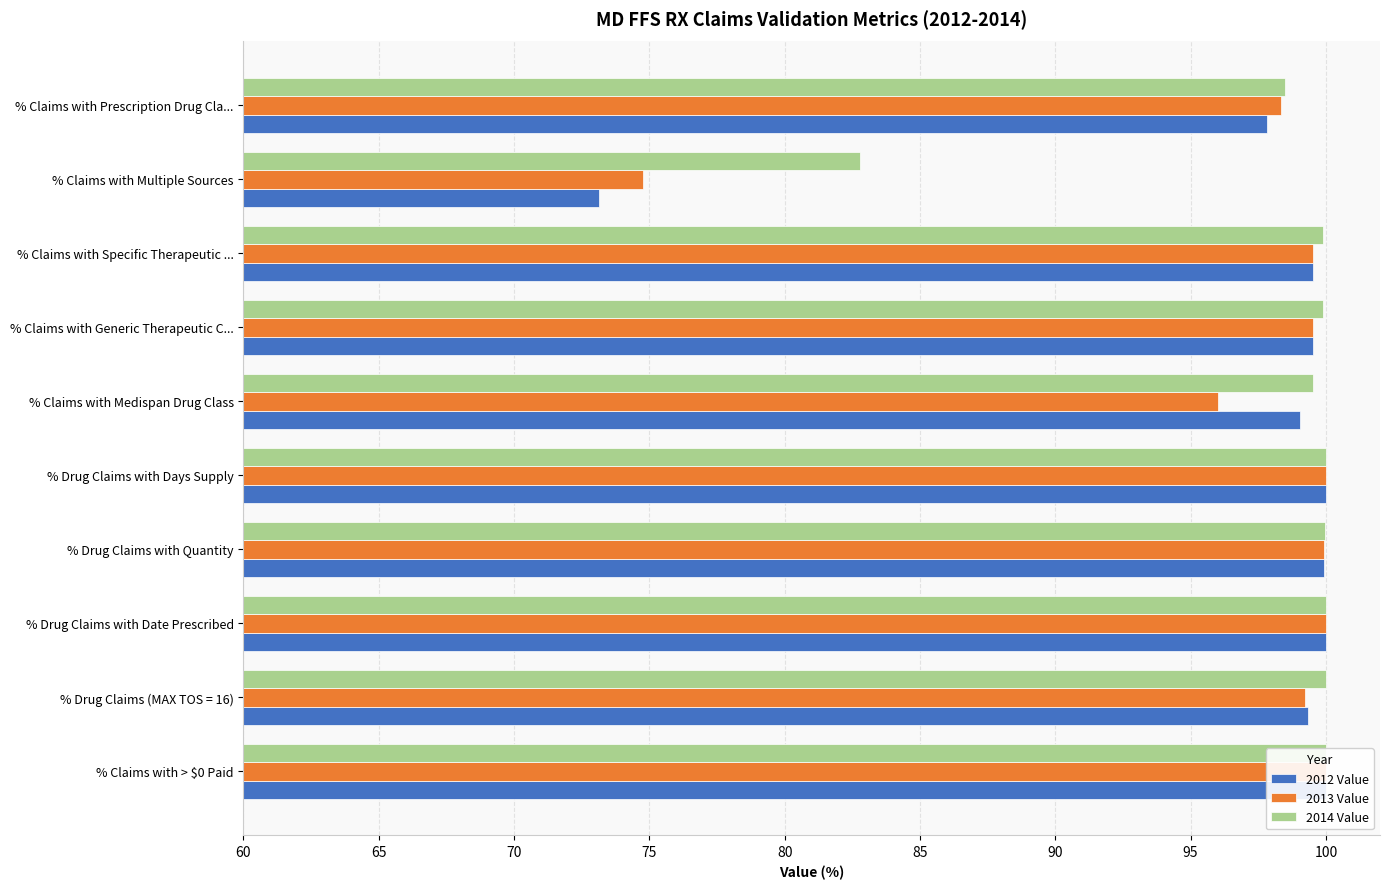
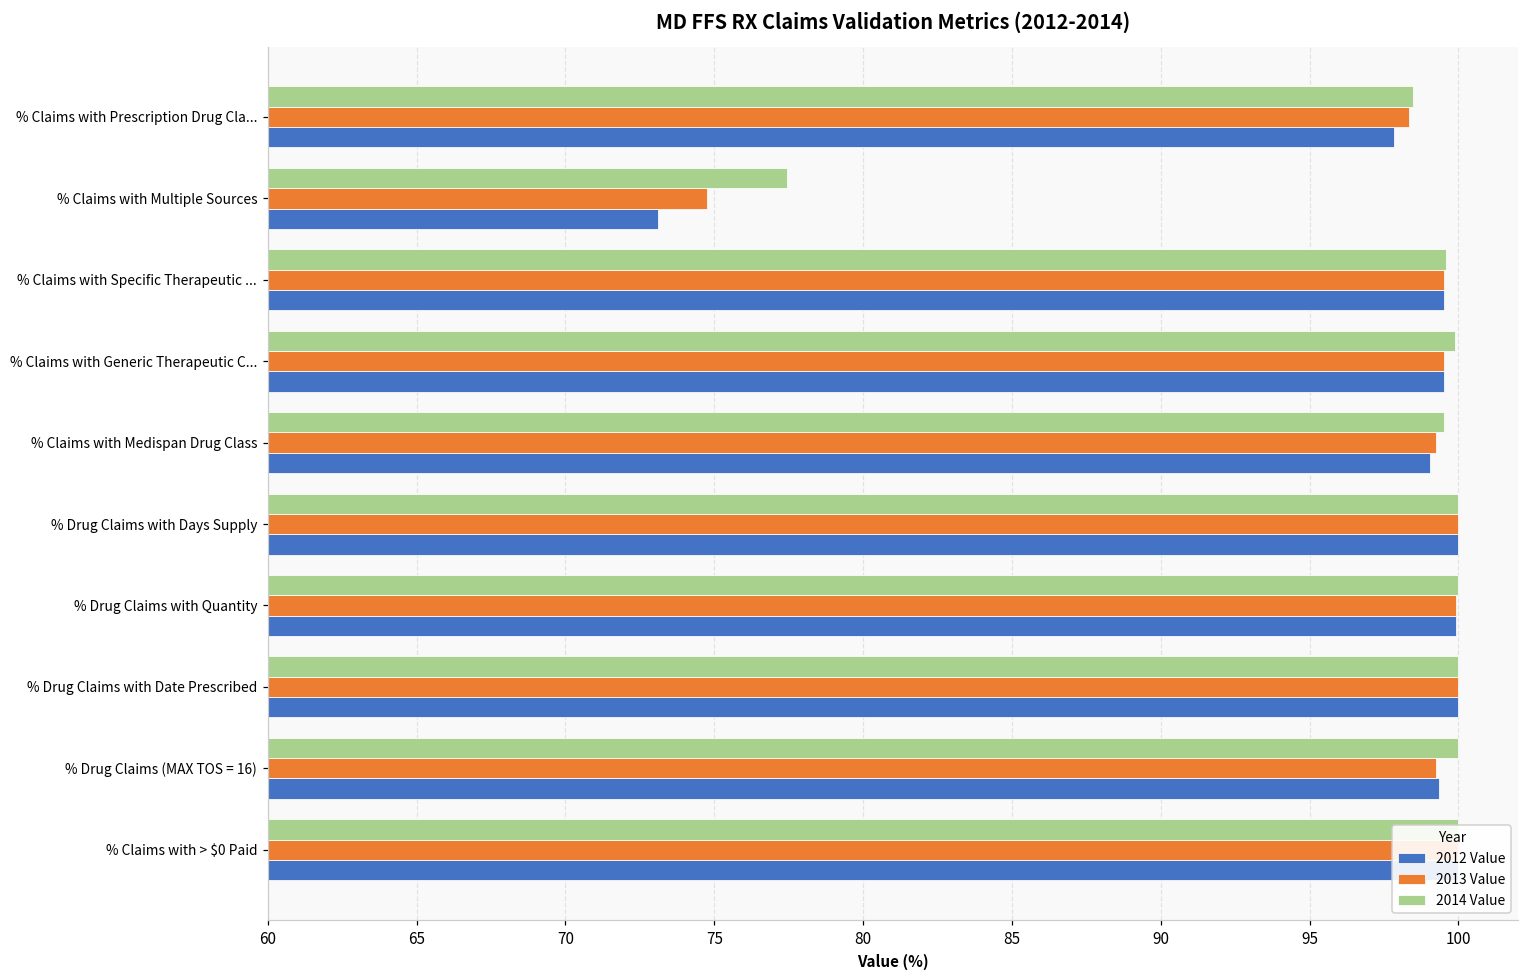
  {
    "2012 Value": {
      "% Claims with Prescription Drug Cla...": 97.8,
      "% Claims with Multiple Sources": 73.1,
      "% Claims with Specific Therapeutic ...": 99.5,
      "% Claims with Generic Therapeutic C...": 99.5,
      "% Claims with Medispan Drug Class": 99.1,
      "% Drug Claims with Days Supply": 100.0,
      "% Drug Claims with Quantity": 99.9,
      "% Drug Claims with Date Prescribed": 100.0,
      "% Drug Claims (MAX TOS = 16)": 99.3
    },
    "2013 Value": {
      "% Claims with Prescription Drug Cla...": 98.3,
      "% Claims with Multiple Sources": 74.8,
      "% Claims with Specific Therapeutic ...": 99.5,
      "% Claims with Generic Therapeutic C...": 99.5,
-     "% Claims with Medispan Drug Class": 96.0,
+     "% Claims with Medispan Drug Class": 99.2,
      "% Drug Claims with Days Supply": 100.0,
      "% Drug Claims with Quantity": 99.9,
      "% Drug Claims with Date Prescribed": 100.0,
      "% Drug Claims (MAX TOS = 16)": 99.2
    },
    "2014 Value": {
      "% Claims with Prescription Drug Cla...": 98.5,
-     "% Claims with Multiple Sources": 82.8,
-     "% Claims with Specific Therapeutic ...": 99.9,
+     "% Claims with Multiple Sources": 77.4,
+     "% Claims with Specific Therapeutic ...": 99.6,
      "% Claims with Generic Therapeutic C...": 99.9,
      "% Claims with Medispan Drug Class": 99.5,
      "% Drug Claims with Days Supply": 100.0,
      "% Drug Claims with Quantity": 100.0,
      "% Drug Claims with Date Prescribed": 100.0,
      "% Drug Claims (MAX TOS = 16)": 100.0
    }
  }
